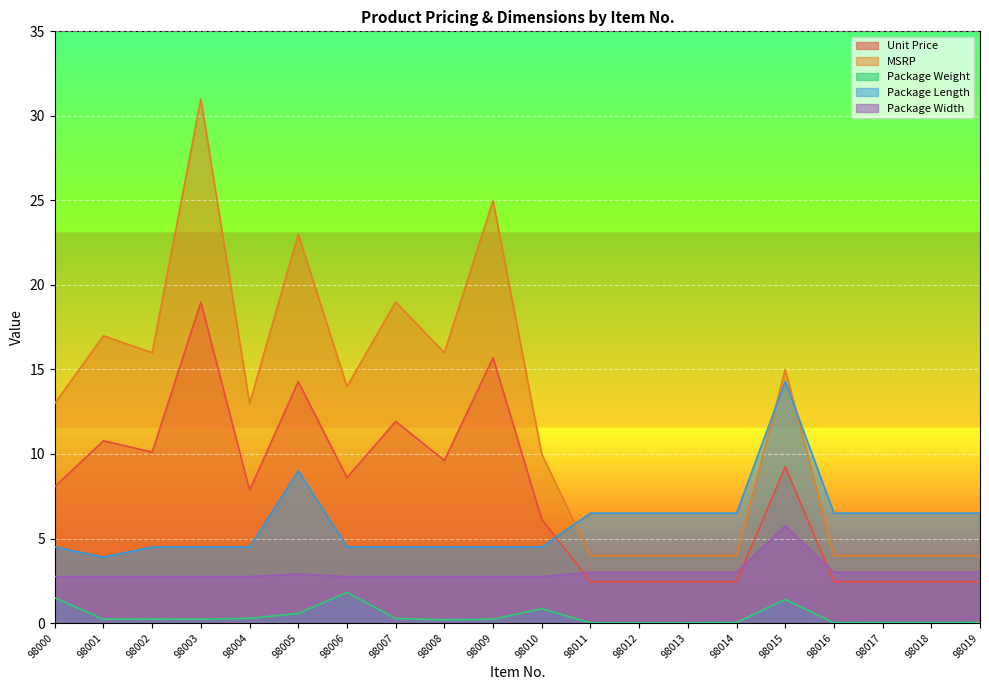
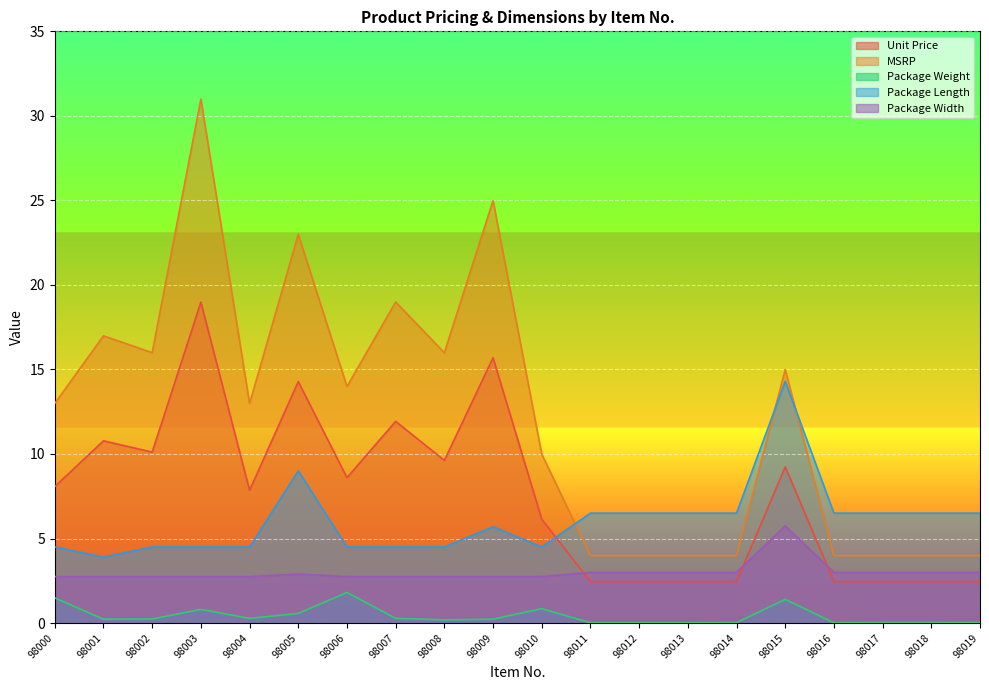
  {
    "Package Weight": {
      "98000": 1.5,
      "98001": 0.2,
      "98002": 0.2,
-     "98003": 0.2,
+     "98003": 0.8,
      "98004": 0.3,
      "98005": 0.6,
      "98006": 1.8,
      "98007": 0.3,
      "98008": 0.2,
      "98009": 0.2,
      "98010": 0.9,
      "98011": 0.0,
      "98012": 0.0,
      "98013": 0.0,
      "98014": 0.0,
      "98015": 1.4,
      "98016": 0.0,
      "98017": 0.0,
      "98018": 0.0,
      "98019": 0.0
    },
    "Package Length": {
      "98000": 4.5,
      "98001": 3.9,
      "98002": 4.5,
      "98003": 4.5,
      "98004": 4.5,
      "98005": 9.0,
      "98006": 4.5,
      "98007": 4.5,
      "98008": 4.5,
-     "98009": 4.5,
+     "98009": 5.7,
      "98010": 4.5,
      "98011": 6.5,
      "98012": 6.5,
      "98013": 6.5,
      "98014": 6.5,
      "98015": 14.3,
      "98016": 6.5,
      "98017": 6.5,
      "98018": 6.5,
      "98019": 6.5
    },
    "Package Width": {
      "98000": 2.8,
      "98001": 2.8,
      "98002": 2.8,
      "98003": 2.8,
      "98004": 2.8,
      "98005": 2.9,
      "98006": 2.8,
      "98007": 2.8,
      "98008": 2.8,
      "98009": 2.8,
      "98010": 2.8,
      "98011": 3.0,
      "98012": 3.0,
      "98013": 3.0,
      "98014": 3.0,
      "98015": 5.8,
      "98016": 3.0,
      "98017": 3.0,
      "98018": 3.0,
      "98019": 3.0
    }
  }
